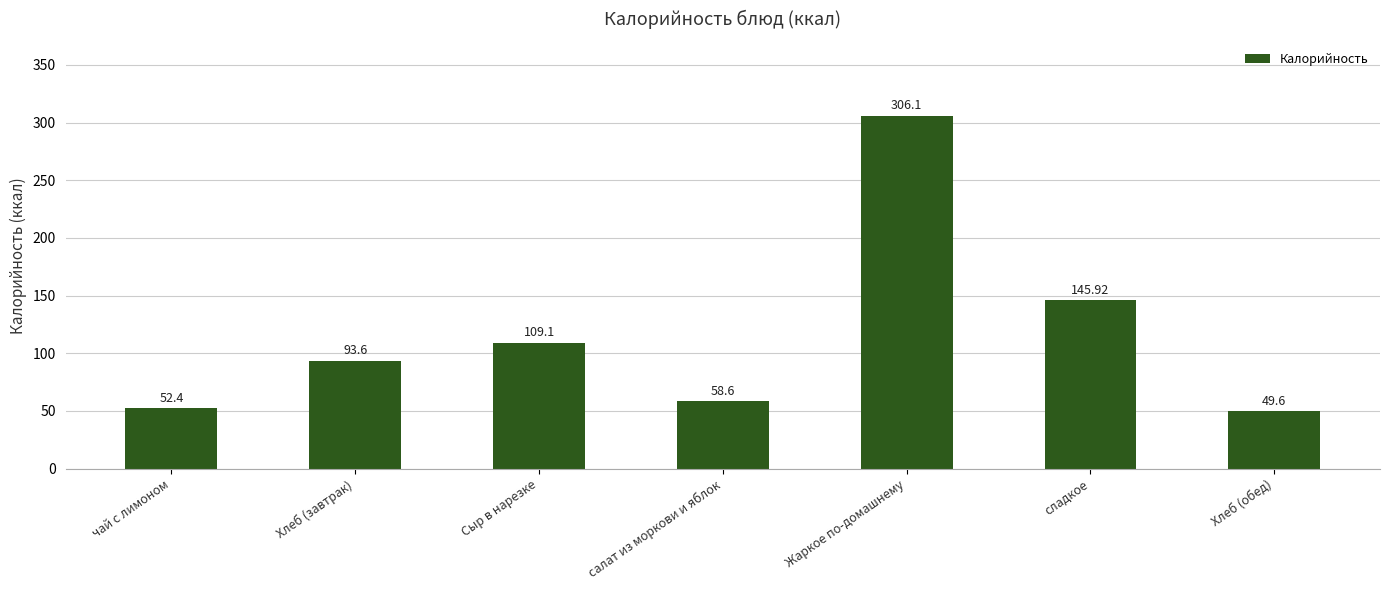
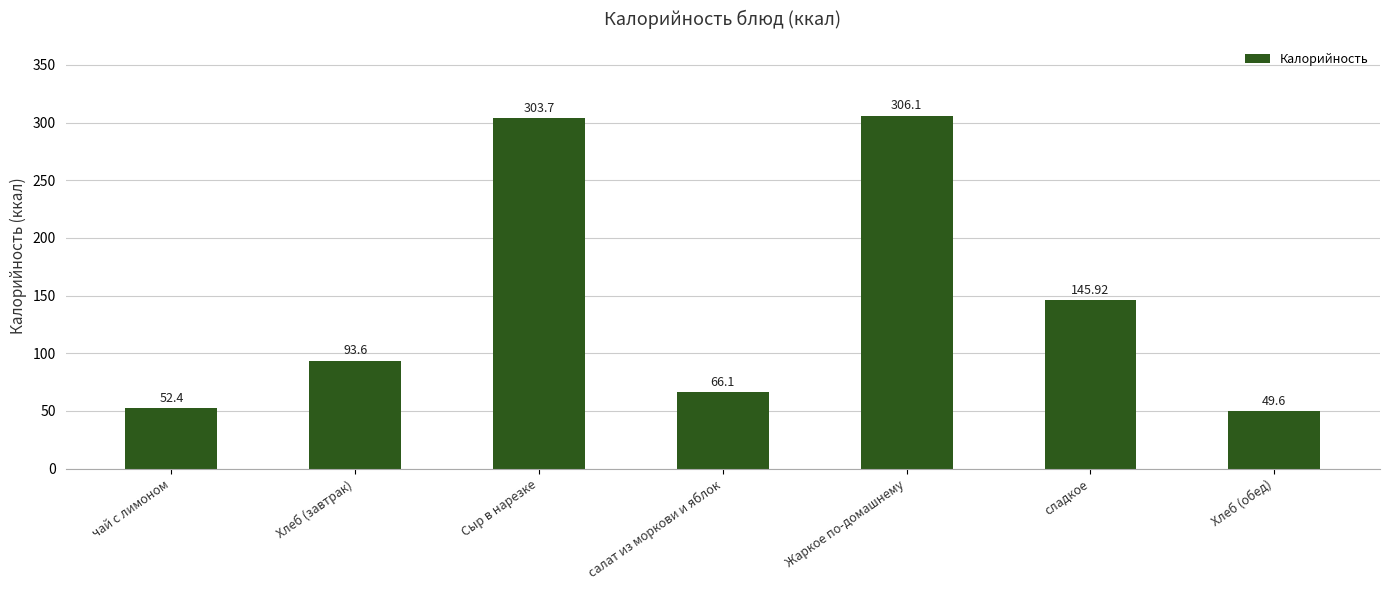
  {
    "чай с лимоном": 52.4,
    "Хлеб (завтрак)": 93.6,
-   "Сыр в нарезке": 109.1,
-   "салат из моркови и яблок": 58.6,
+   "Сыр в нарезке": 303.7,
+   "салат из моркови и яблок": 66.1,
    "Жаркое по-домашнему": 306.1,
    "сладкое": 145.92,
    "Хлеб (обед)": 49.6
  }
